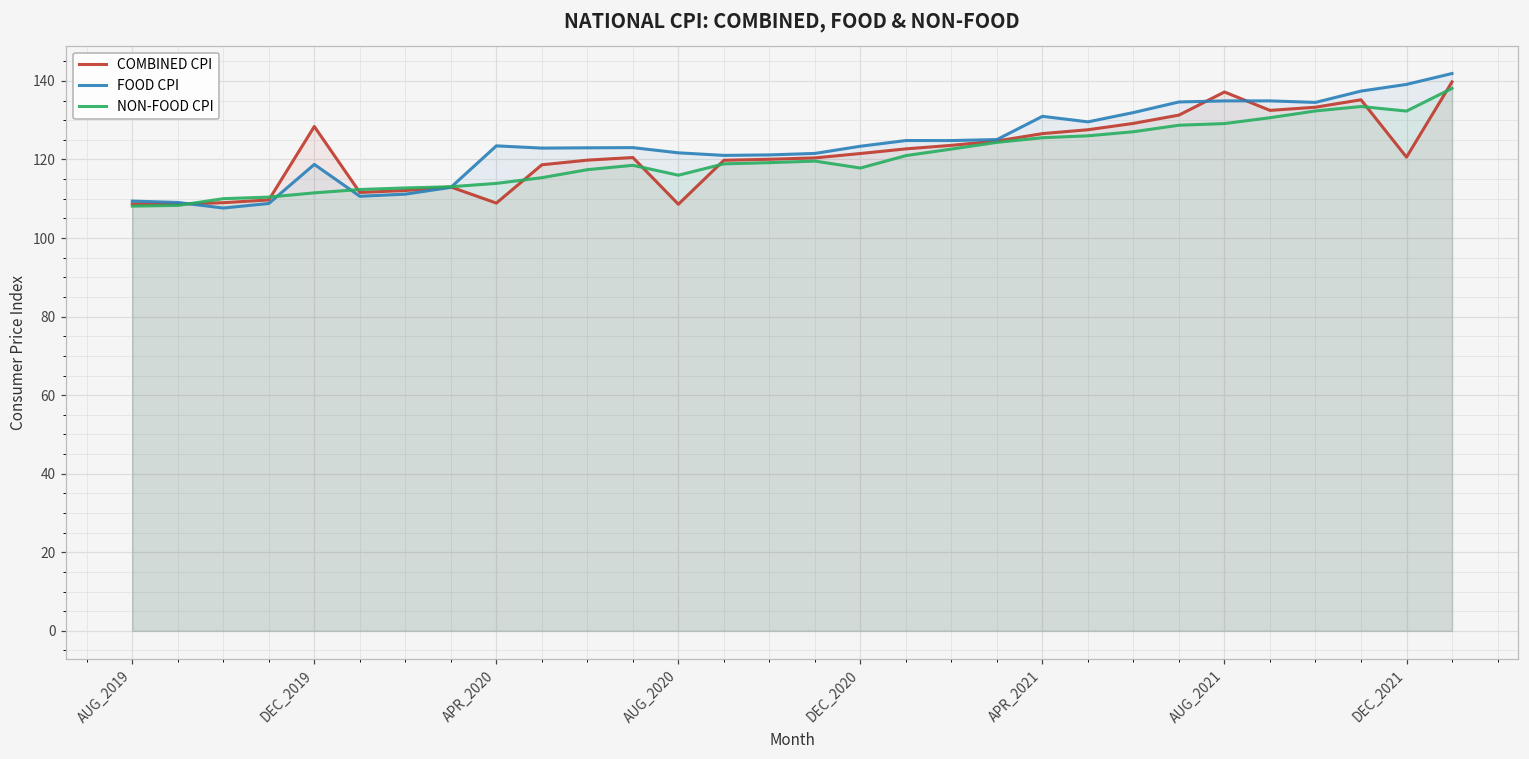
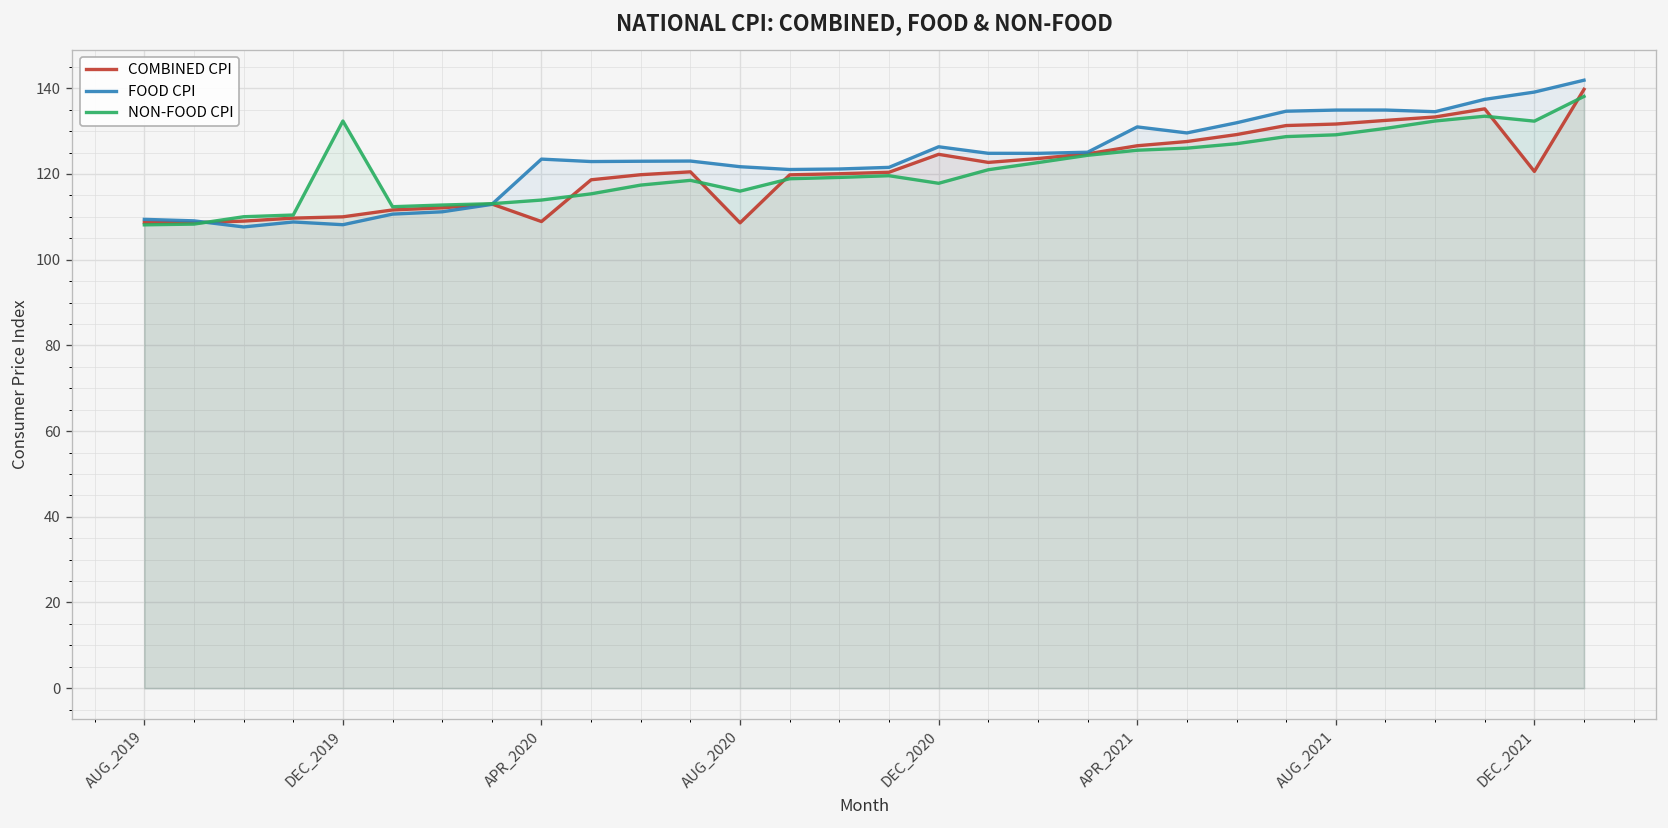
  {
    "COMBINED CPI": {
-     "DEC_2019": 128,
+     "DEC_2019": 110,
      "APR_2020": 109,
      "AUG_2020": 109,
-     "DEC_2020": 122,
+     "DEC_2020": 125,
      "APR_2021": 127,
-     "AUG_2021": 137,
+     "AUG_2021": 132,
      "DEC_2021": 121
    },
    "FOOD CPI": {
      "AUG_2019": 109,
-     "DEC_2019": 119,
+     "DEC_2019": 108,
      "APR_2020": 123,
      "AUG_2020": 122,
-     "DEC_2020": 123,
+     "DEC_2020": 126,
      "APR_2021": 131,
      "AUG_2021": 135,
      "DEC_2021": 139
    },
    "NON-FOOD CPI": {
-     "DEC_2019": 112,
+     "DEC_2019": 132,
      "APR_2020": 114,
      "AUG_2020": 116,
      "DEC_2020": 118,
      "APR_2021": 126,
      "AUG_2021": 129,
      "DEC_2021": 132
    }
  }
